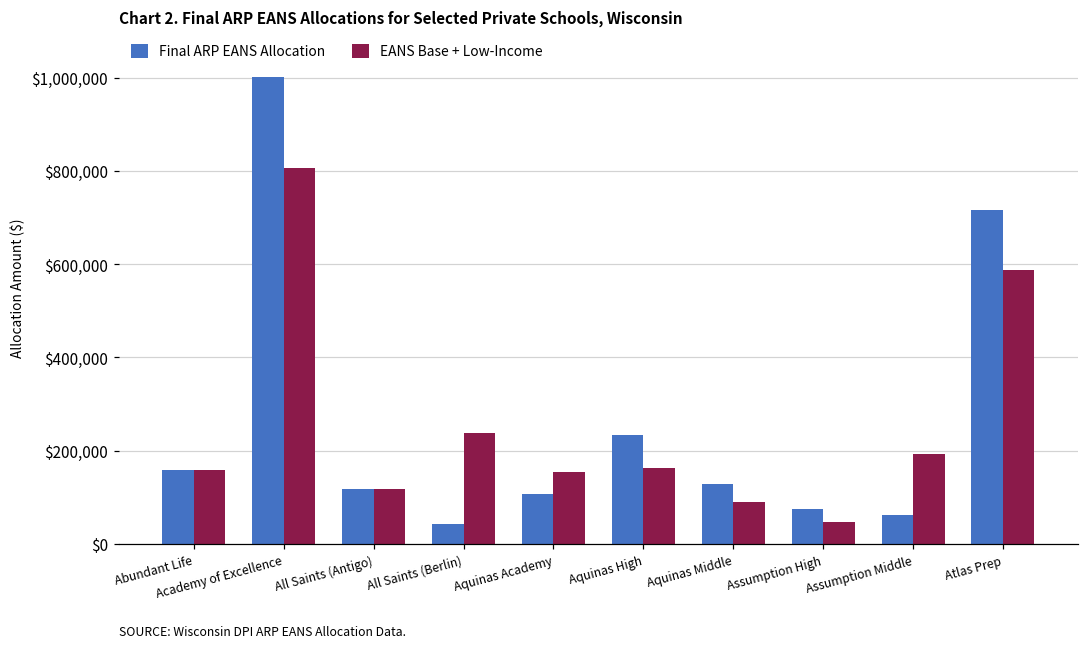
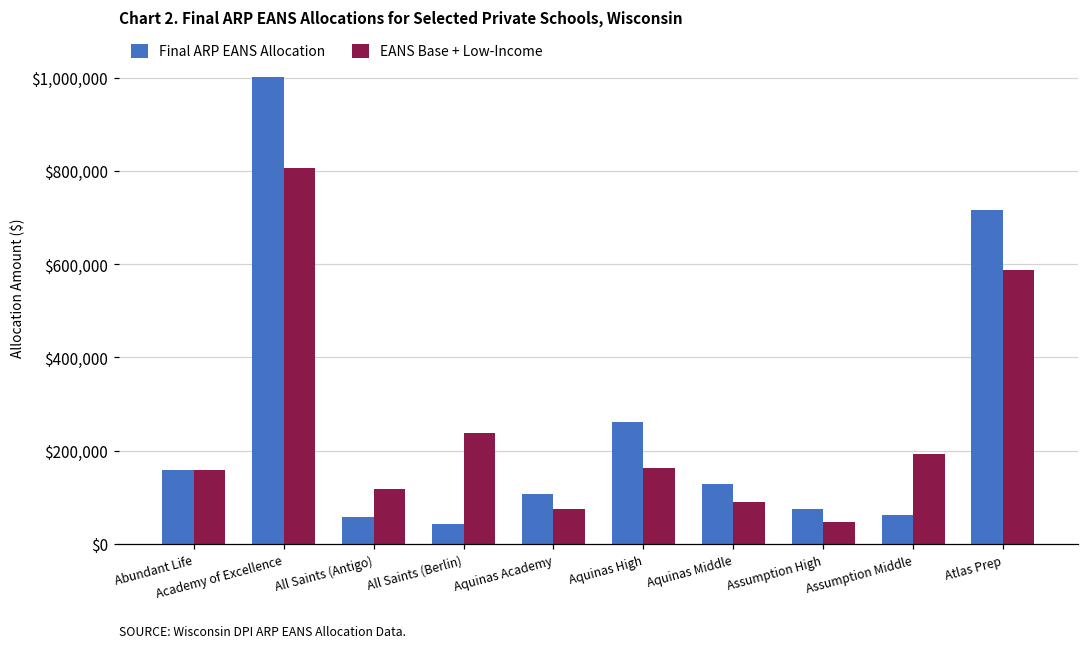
  {
    "Final ARP EANS Allocation": {
      "Abundant Life": "$160,000",
      "Academy of Excellence": "$1,000,000",
-     "All Saints (Antigo)": "$120,000",
+     "All Saints (Antigo)": "$60,000",
      "All Saints (Berlin)": "$40,000",
      "Aquinas Academy": "$110,000",
-     "Aquinas High": "$230,000",
+     "Aquinas High": "$260,000",
      "Aquinas Middle": "$130,000",
      "Assumption High": "$70,000",
      "Assumption Middle": "$60,000",
      "Atlas Prep": "$720,000"
    },
    "EANS Base + Low-Income": {
      "Abundant Life": "$160,000",
      "Academy of Excellence": "$810,000",
      "All Saints (Antigo)": "$120,000",
      "All Saints (Berlin)": "$240,000",
-     "Aquinas Academy": "$150,000",
+     "Aquinas Academy": "$70,000",
      "Aquinas High": "$160,000",
      "Aquinas Middle": "$90,000",
      "Assumption High": "$50,000",
      "Assumption Middle": "$190,000",
      "Atlas Prep": "$590,000"
    }
  }
